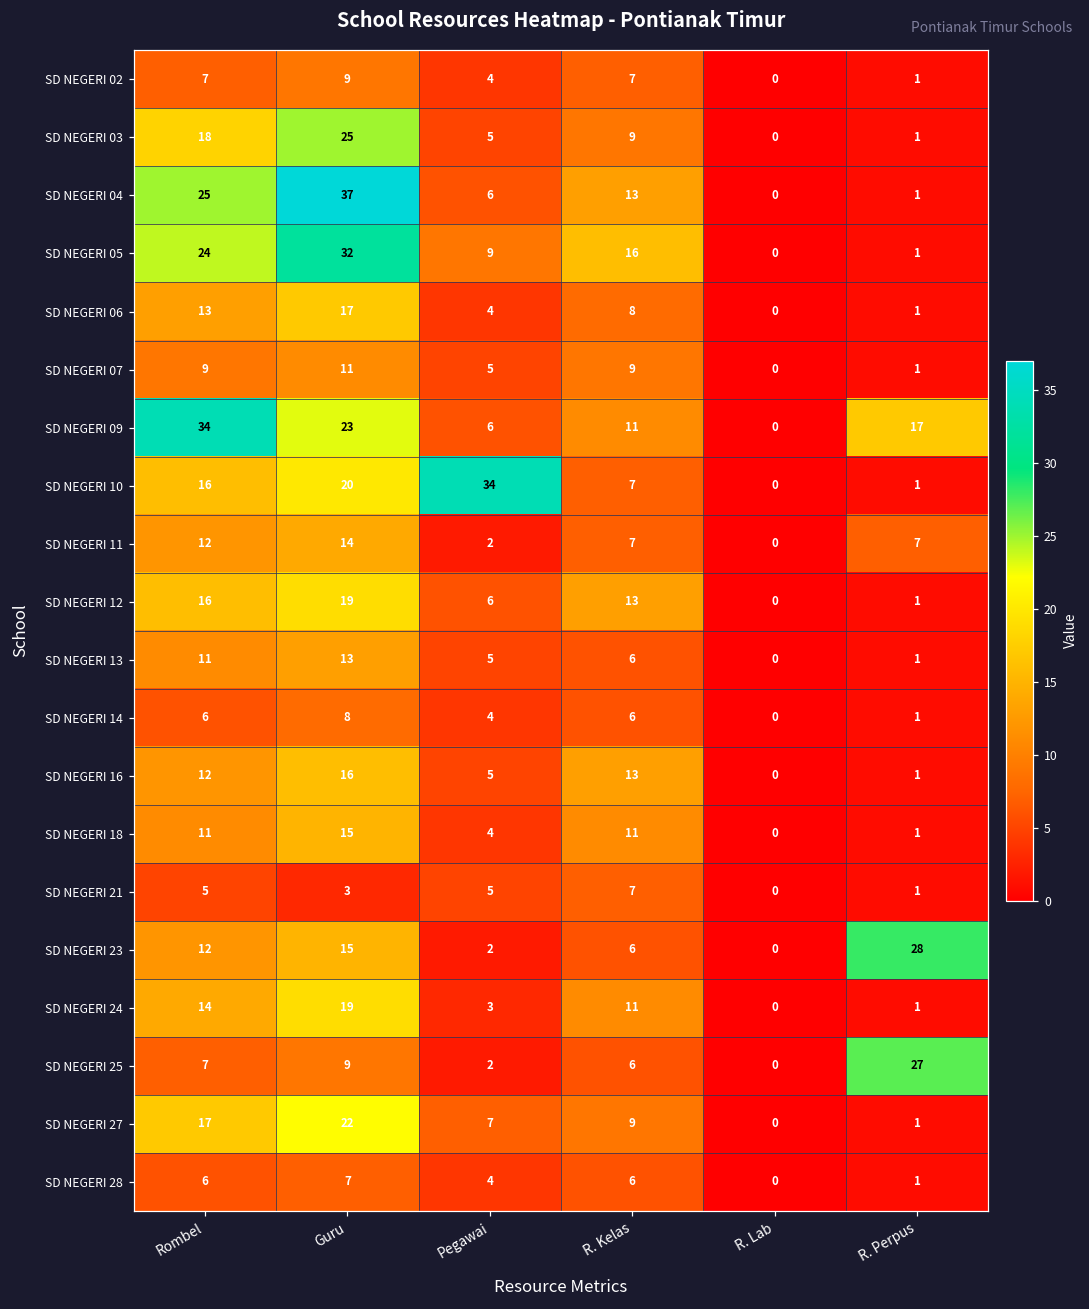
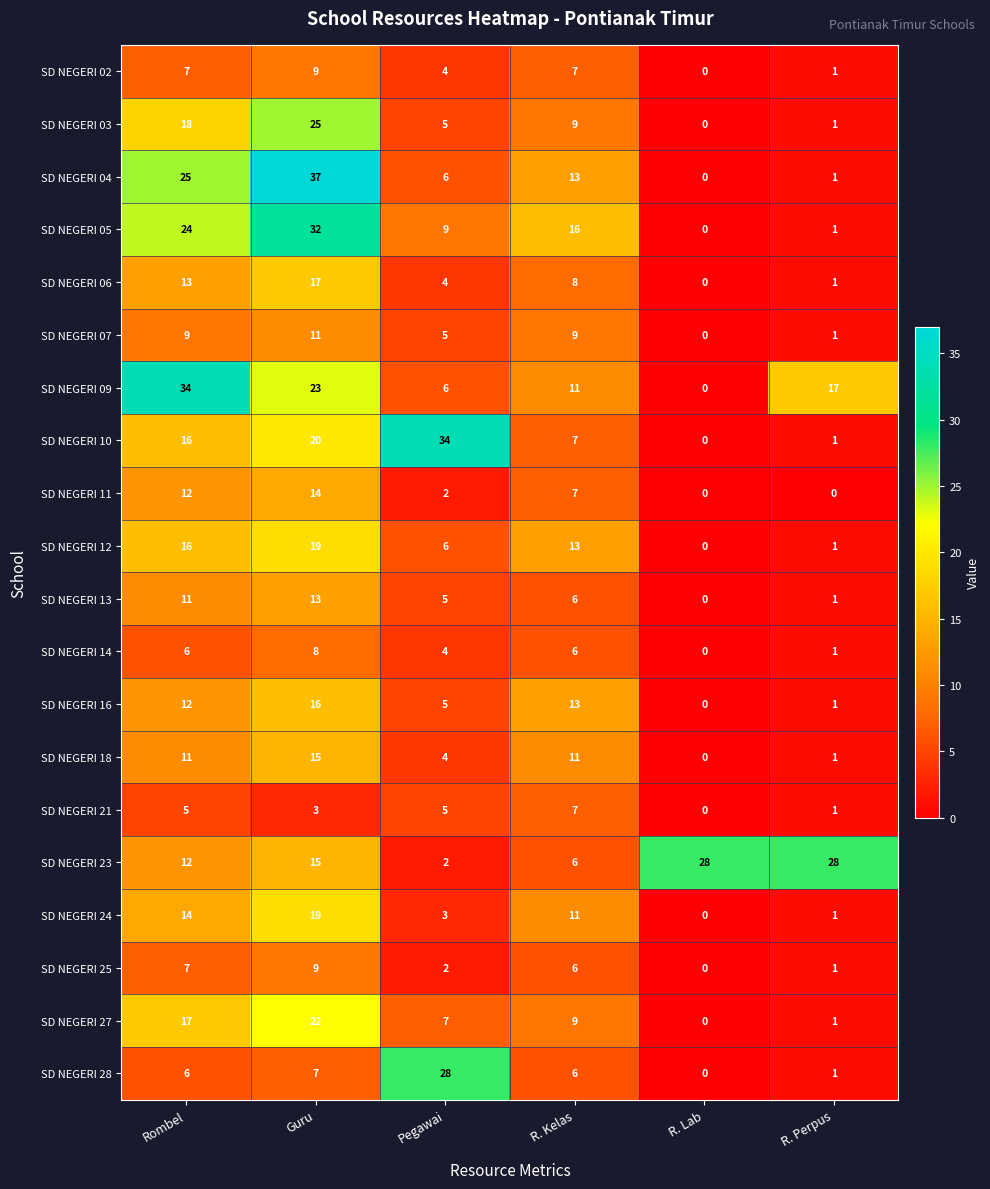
  {
    "SD NEGERI 02": {
      "Rombel": 7,
      "Guru": 9,
      "Pegawai": 4,
      "R. Kelas": 7,
      "R. Lab": 0,
      "R. Perpus": 1
    },
    "SD NEGERI 03": {
      "Rombel": 18,
      "Guru": 25,
      "Pegawai": 5,
      "R. Kelas": 9,
      "R. Lab": 0,
      "R. Perpus": 1
    },
    "SD NEGERI 04": {
      "Rombel": 25,
      "Guru": 37,
      "Pegawai": 6,
      "R. Kelas": 13,
      "R. Lab": 0,
      "R. Perpus": 1
    },
    "SD NEGERI 05": {
      "Rombel": 24,
      "Guru": 32,
      "Pegawai": 9,
      "R. Kelas": 16,
      "R. Lab": 0,
      "R. Perpus": 1
    },
    "SD NEGERI 06": {
      "Rombel": 13,
      "Guru": 17,
      "Pegawai": 4,
      "R. Kelas": 8,
      "R. Lab": 0,
      "R. Perpus": 1
    },
    "SD NEGERI 07": {
      "Rombel": 9,
      "Guru": 11,
      "Pegawai": 5,
      "R. Kelas": 9,
      "R. Lab": 0,
      "R. Perpus": 1
    },
    "SD NEGERI 09": {
      "Rombel": 34,
      "Guru": 23,
      "Pegawai": 6,
      "R. Kelas": 11,
      "R. Lab": 0,
      "R. Perpus": 17
    },
    "SD NEGERI 10": {
      "Rombel": 16,
      "Guru": 20,
      "Pegawai": 34,
      "R. Kelas": 7,
      "R. Lab": 0,
      "R. Perpus": 1
    },
    "SD NEGERI 11": {
      "Rombel": 12,
      "Guru": 14,
      "Pegawai": 2,
      "R. Kelas": 7,
      "R. Lab": 0,
-     "R. Perpus": 7
+     "R. Perpus": 0
    },
    "SD NEGERI 12": {
      "Rombel": 16,
      "Guru": 19,
      "Pegawai": 6,
      "R. Kelas": 13,
      "R. Lab": 0,
      "R. Perpus": 1
    },
    "SD NEGERI 13": {
      "Rombel": 11,
      "Guru": 13,
      "Pegawai": 5,
      "R. Kelas": 6,
      "R. Lab": 0,
      "R. Perpus": 1
    },
    "SD NEGERI 14": {
      "Rombel": 6,
      "Guru": 8,
      "Pegawai": 4,
      "R. Kelas": 6,
      "R. Lab": 0,
      "R. Perpus": 1
    },
    "SD NEGERI 16": {
      "Rombel": 12,
      "Guru": 16,
      "Pegawai": 5,
      "R. Kelas": 13,
      "R. Lab": 0,
      "R. Perpus": 1
    },
    "SD NEGERI 18": {
      "Rombel": 11,
      "Guru": 15,
      "Pegawai": 4,
      "R. Kelas": 11,
      "R. Lab": 0,
      "R. Perpus": 1
    },
    "SD NEGERI 21": {
      "Rombel": 5,
      "Guru": 3,
      "Pegawai": 5,
      "R. Kelas": 7,
      "R. Lab": 0,
      "R. Perpus": 1
    },
    "SD NEGERI 23": {
      "Rombel": 12,
      "Guru": 15,
      "Pegawai": 2,
      "R. Kelas": 6,
-     "R. Lab": 0,
+     "R. Lab": 28,
      "R. Perpus": 28
    },
    "SD NEGERI 24": {
      "Rombel": 14,
      "Guru": 19,
      "Pegawai": 3,
      "R. Kelas": 11,
      "R. Lab": 0,
      "R. Perpus": 1
    },
    "SD NEGERI 25": {
      "Rombel": 7,
      "Guru": 9,
      "Pegawai": 2,
      "R. Kelas": 6,
      "R. Lab": 0,
-     "R. Perpus": 27
+     "R. Perpus": 1
    },
    "SD NEGERI 27": {
      "Rombel": 17,
      "Guru": 22,
      "Pegawai": 7,
      "R. Kelas": 9,
      "R. Lab": 0,
      "R. Perpus": 1
    },
    "SD NEGERI 28": {
      "Rombel": 6,
      "Guru": 7,
-     "Pegawai": 4,
+     "Pegawai": 28,
      "R. Kelas": 6,
      "R. Lab": 0,
      "R. Perpus": 1
    }
  }
